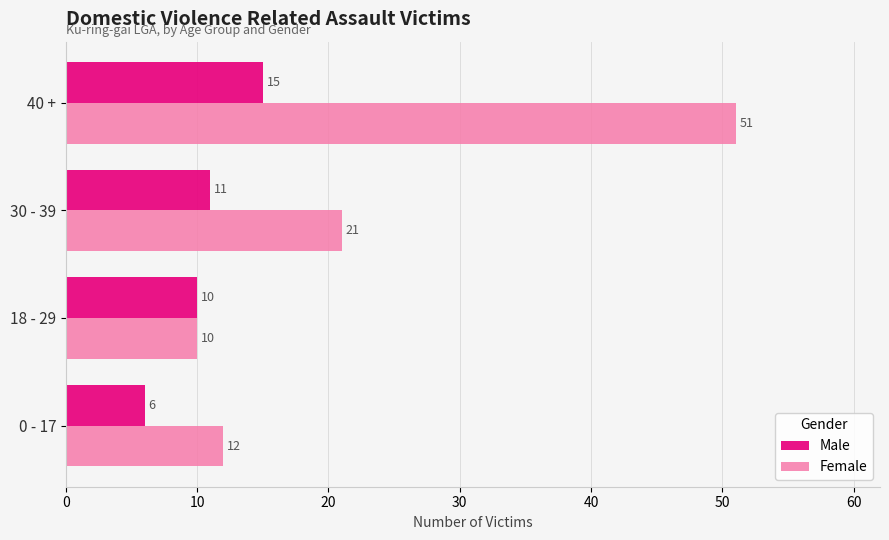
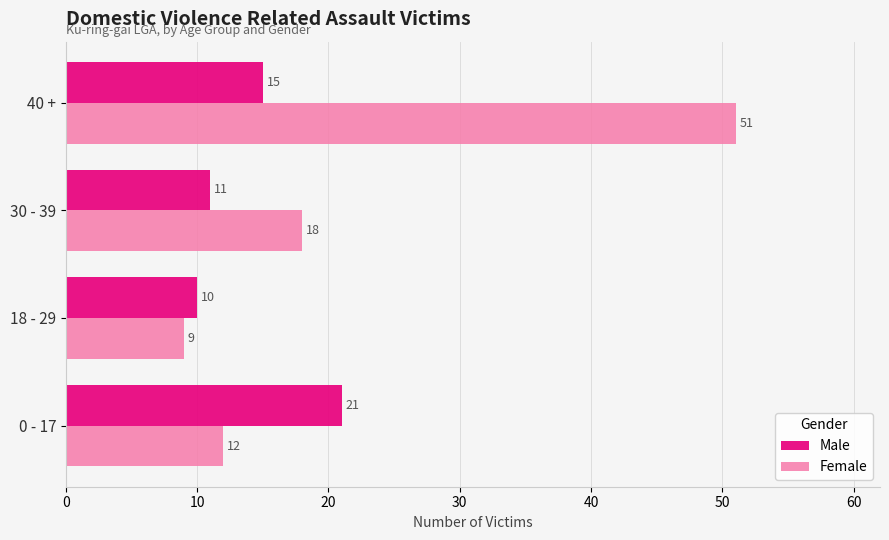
  {
    "Male": {
      "40 +": 15,
      "30 - 39": 11,
      "18 - 29": 10,
-     "0 - 17": 6
+     "0 - 17": 21
    },
    "Female": {
      "40 +": 51,
-     "30 - 39": 21,
-     "18 - 29": 10,
+     "30 - 39": 18,
+     "18 - 29": 9,
      "0 - 17": 12
    }
  }
